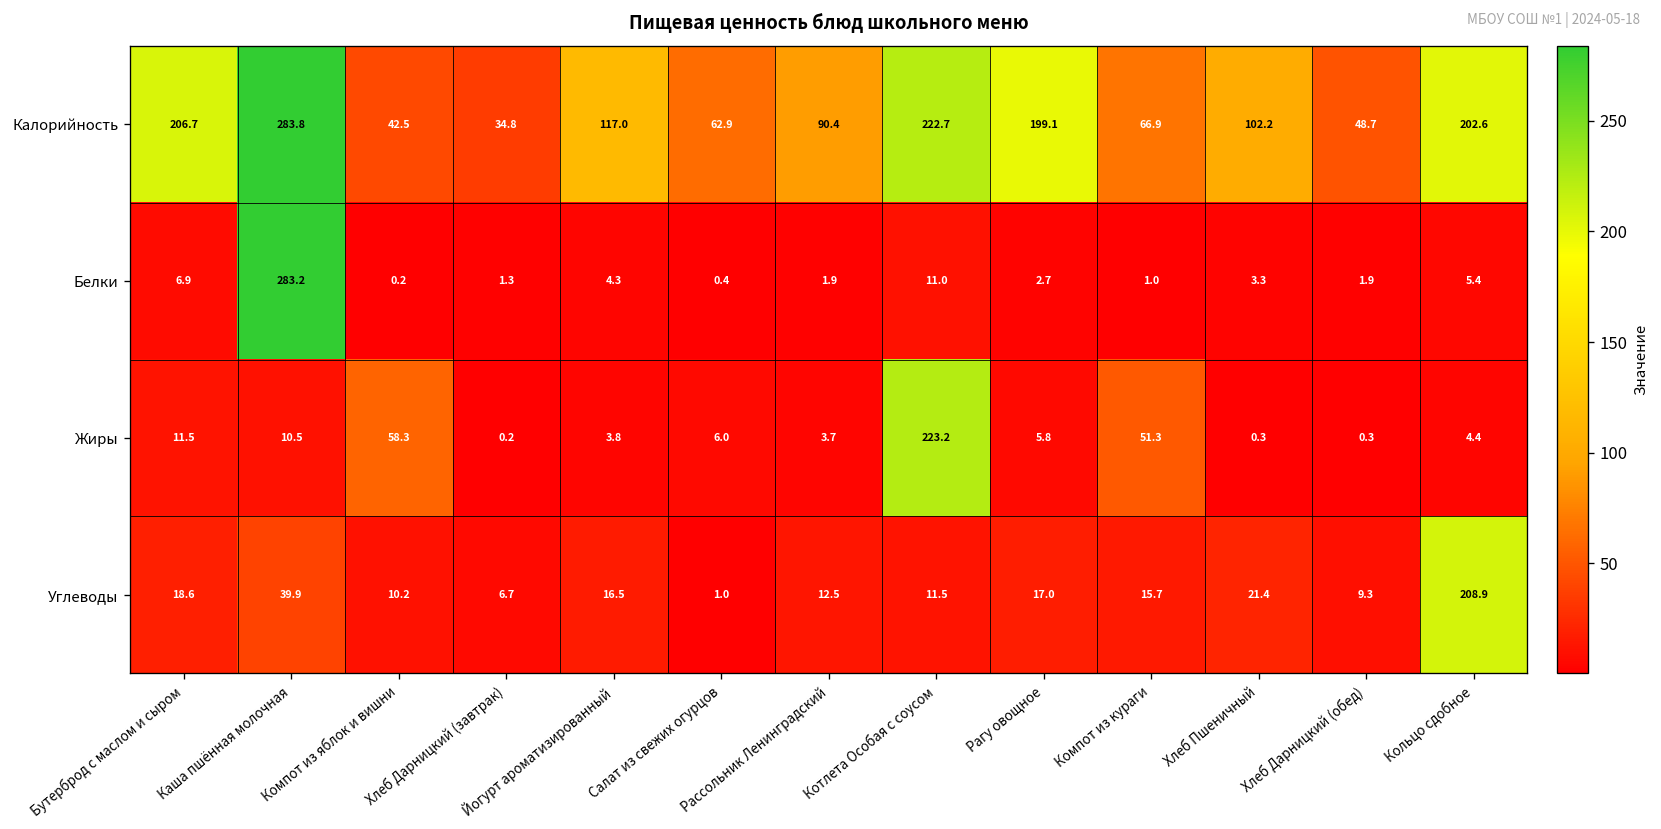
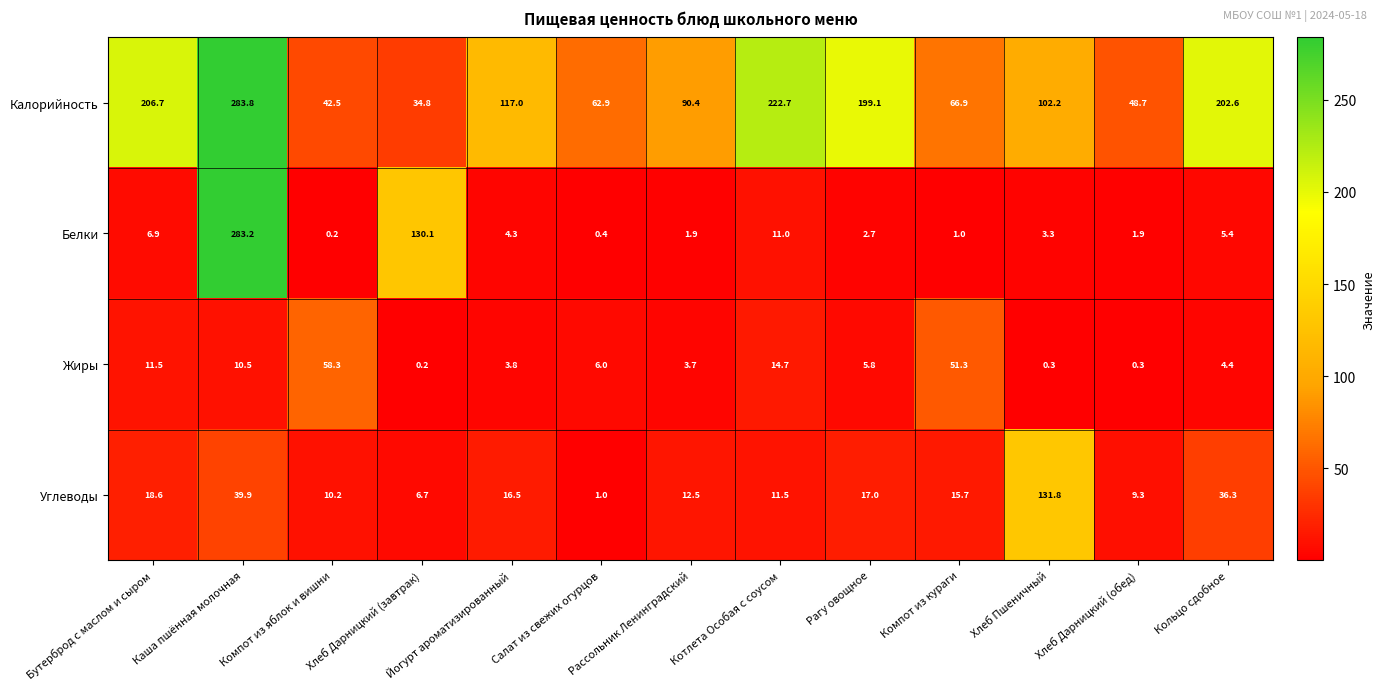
  {
    "Калорийность": {
      "Бутерброд с маслом и сыром": 206.7,
      "Каша пшённая молочная": 283.8,
      "Компот из яблок и вишни": 42.5,
      "Хлеб Дарницкий (завтрак)": 34.8,
      "Йогурт ароматизированный": 117.0,
      "Салат из свежих огурцов": 62.9,
      "Рассольник Ленинградский": 90.4,
      "Котлета Особая с соусом": 222.7,
      "Рагу овощное": 199.1,
      "Компот из кураги": 66.9,
      "Хлеб Пшеничный": 102.2,
      "Хлеб Дарницкий (обед)": 48.7,
      "Кольцо сдобное": 202.6
    },
    "Белки": {
      "Бутерброд с маслом и сыром": 6.9,
      "Каша пшённая молочная": 283.2,
      "Компот из яблок и вишни": 0.2,
-     "Хлеб Дарницкий (завтрак)": 1.3,
+     "Хлеб Дарницкий (завтрак)": 130.1,
      "Йогурт ароматизированный": 4.3,
      "Салат из свежих огурцов": 0.4,
      "Рассольник Ленинградский": 1.9,
      "Котлета Особая с соусом": 11.0,
      "Рагу овощное": 2.7,
      "Компот из кураги": 1.0,
      "Хлеб Пшеничный": 3.3,
      "Хлеб Дарницкий (обед)": 1.9,
      "Кольцо сдобное": 5.4
    },
    "Жиры": {
      "Бутерброд с маслом и сыром": 11.5,
      "Каша пшённая молочная": 10.5,
      "Компот из яблок и вишни": 58.3,
      "Хлеб Дарницкий (завтрак)": 0.2,
      "Йогурт ароматизированный": 3.8,
      "Салат из свежих огурцов": 6.0,
      "Рассольник Ленинградский": 3.7,
-     "Котлета Особая с соусом": 223.2,
+     "Котлета Особая с соусом": 14.7,
      "Рагу овощное": 5.8,
      "Компот из кураги": 51.3,
      "Хлеб Пшеничный": 0.3,
      "Хлеб Дарницкий (обед)": 0.3,
      "Кольцо сдобное": 4.4
    },
    "Углеводы": {
      "Бутерброд с маслом и сыром": 18.6,
      "Каша пшённая молочная": 39.9,
      "Компот из яблок и вишни": 10.2,
      "Хлеб Дарницкий (завтрак)": 6.7,
      "Йогурт ароматизированный": 16.5,
      "Салат из свежих огурцов": 1.0,
      "Рассольник Ленинградский": 12.5,
      "Котлета Особая с соусом": 11.5,
      "Рагу овощное": 17.0,
      "Компот из кураги": 15.7,
-     "Хлеб Пшеничный": 21.4,
+     "Хлеб Пшеничный": 131.8,
      "Хлеб Дарницкий (обед)": 9.3,
-     "Кольцо сдобное": 208.9
+     "Кольцо сдобное": 36.3
    }
  }
